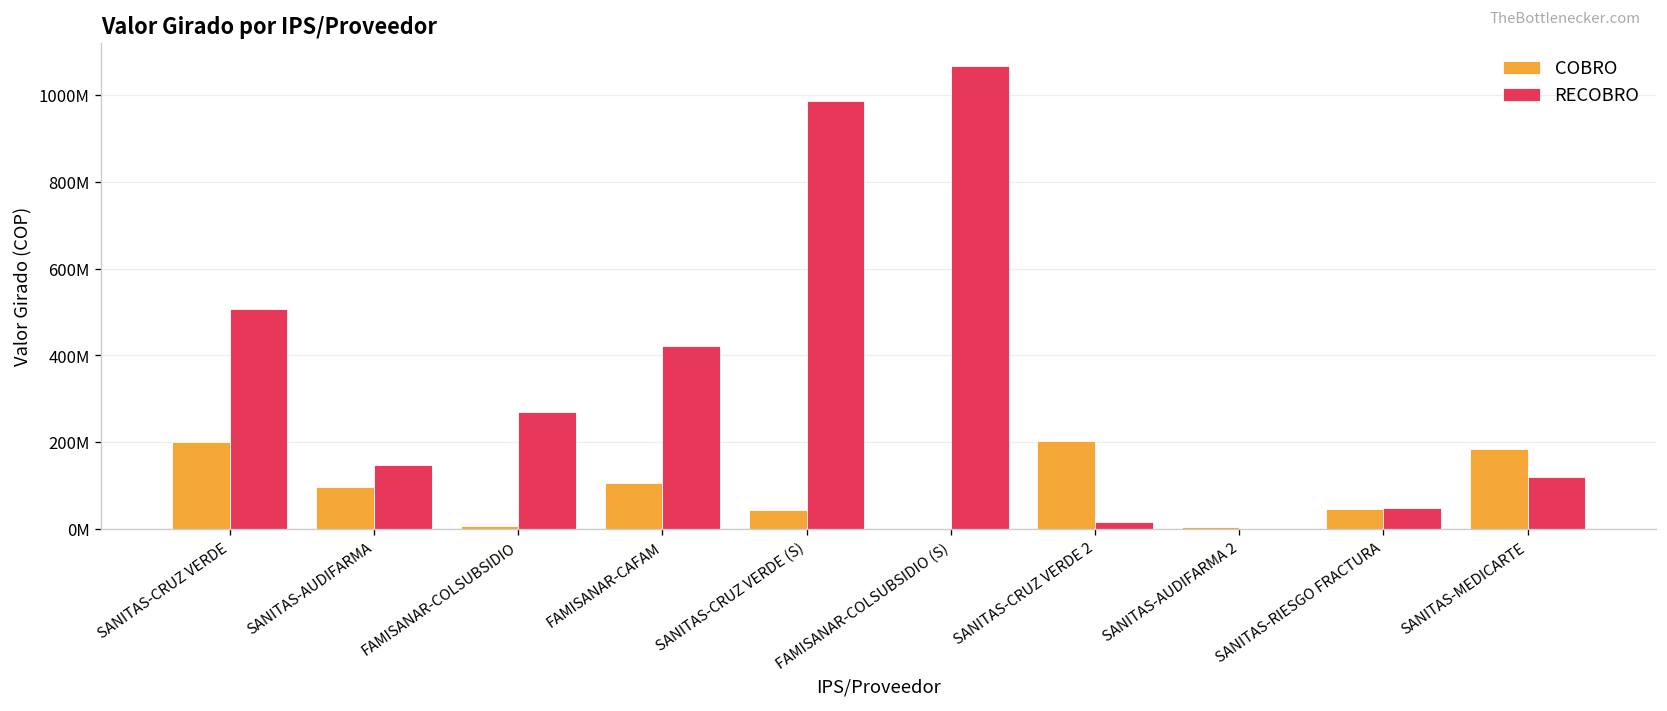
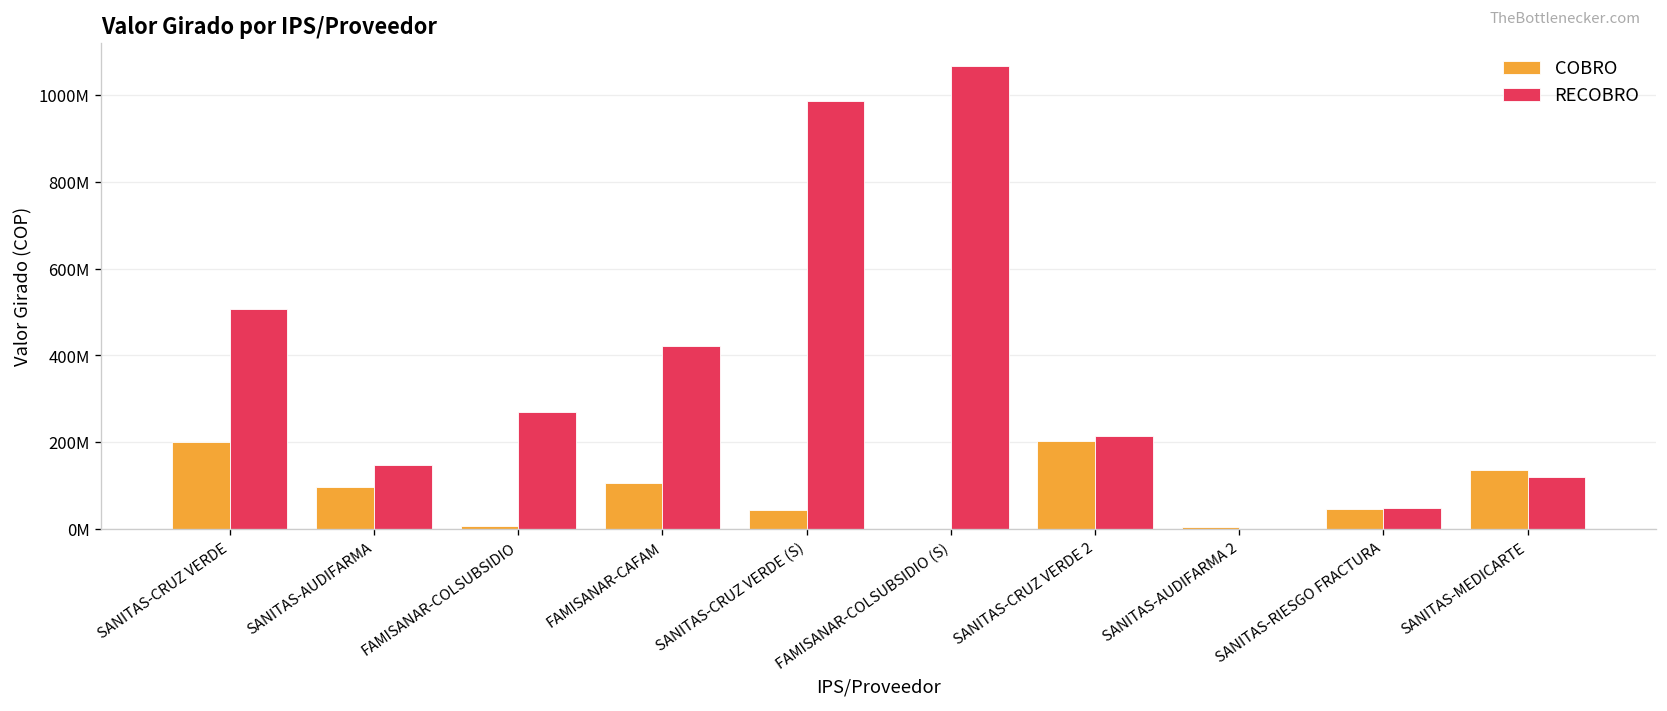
  {
    "COBRO": {
      "SANITAS-CRUZ VERDE": 200000000,
      "SANITAS-AUDIFARMA": 100000000,
      "FAMISANAR-CAFAM": 110000000,
      "SANITAS-CRUZ VERDE (S)": 40000000,
      "SANITAS-CRUZ VERDE 2": 200000000,
      "SANITAS-RIESGO FRACTURA": 50000000,
-     "SANITAS-MEDICARTE": 190000000
+     "SANITAS-MEDICARTE": 140000000
    },
    "RECOBRO": {
      "SANITAS-CRUZ VERDE": 510000000,
      "SANITAS-AUDIFARMA": 150000000,
      "FAMISANAR-COLSUBSIDIO": 270000000,
      "FAMISANAR-CAFAM": 420000000,
      "SANITAS-CRUZ VERDE (S)": 980000000,
      "FAMISANAR-COLSUBSIDIO (S)": 1070000000,
-     "SANITAS-CRUZ VERDE 2": 20000000,
+     "SANITAS-CRUZ VERDE 2": 210000000,
      "SANITAS-AUDIFARMA 2": 0,
      "SANITAS-RIESGO FRACTURA": 50000000,
      "SANITAS-MEDICARTE": 120000000
    }
  }
